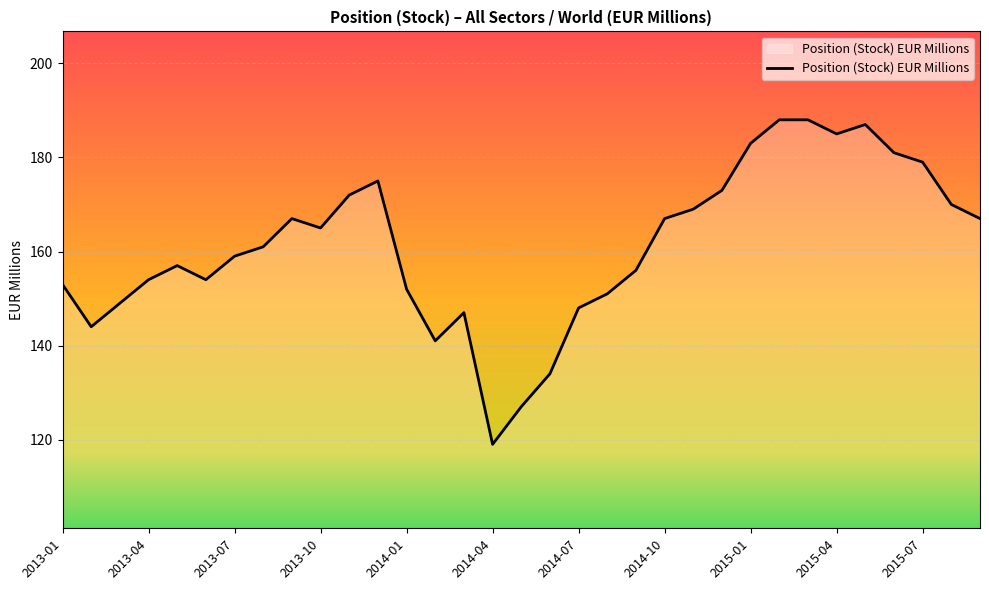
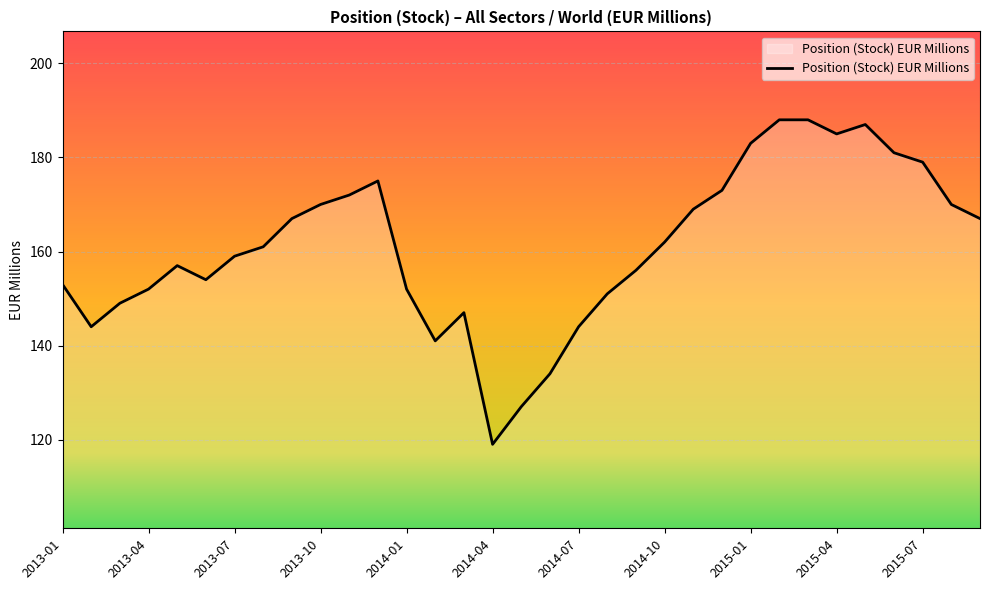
  {
    "2013-01": 153,
-   "2013-04": 154,
+   "2013-04": 152,
    "2013-07": 159,
-   "2013-10": 165,
+   "2013-10": 170,
    "2014-01": 152,
    "2014-04": 119,
-   "2014-07": 148,
-   "2014-10": 167,
+   "2014-07": 144,
+   "2014-10": 162,
    "2015-01": 183,
    "2015-04": 185,
    "2015-07": 179
  }
